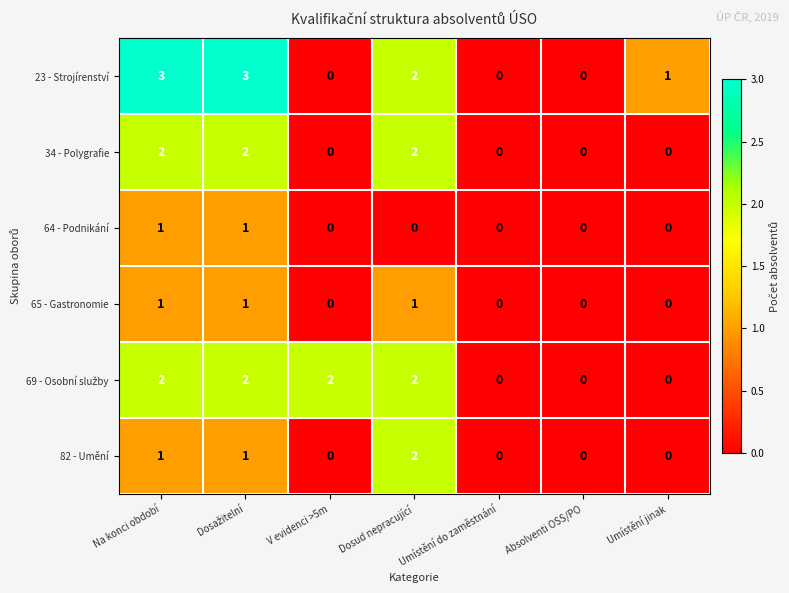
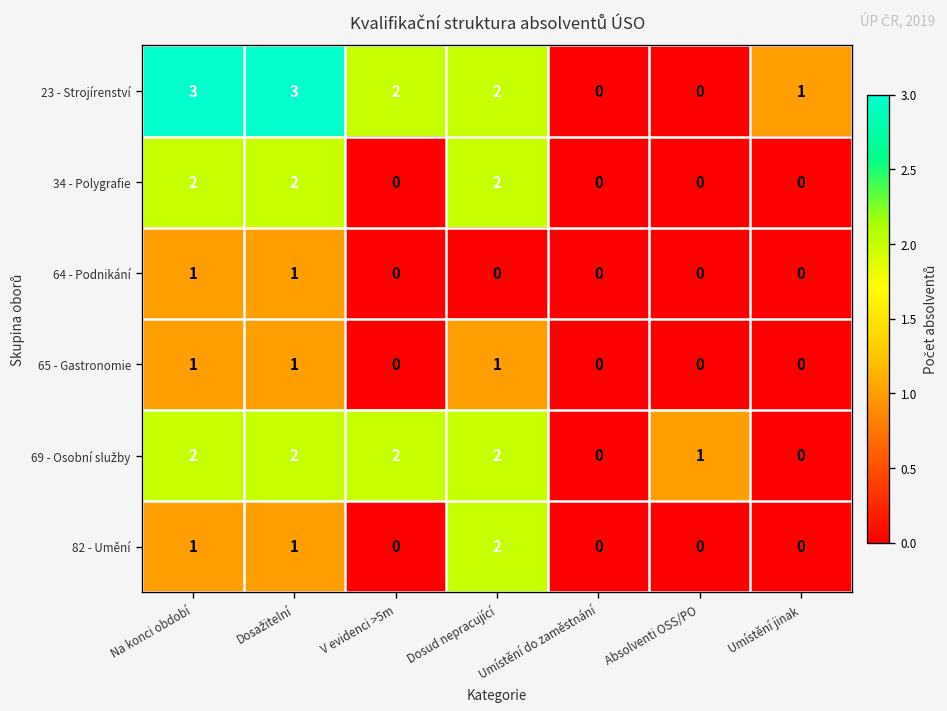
  {
    "23 - Strojírenství": {
      "Na konci období": 3,
      "Dosažitelní": 3,
-     "V evidenci >5m": 0,
+     "V evidenci >5m": 2,
      "Dosud nepracující": 2,
      "Umístění do zaměstnání": 0,
      "Absolventi OSS/PO": 0,
      "Umístění jinak": 1
    },
    "34 - Polygrafie": {
      "Na konci období": 2,
      "Dosažitelní": 2,
      "V evidenci >5m": 0,
      "Dosud nepracující": 2,
      "Umístění do zaměstnání": 0,
      "Absolventi OSS/PO": 0,
      "Umístění jinak": 0
    },
    "64 - Podnikání": {
      "Na konci období": 1,
      "Dosažitelní": 1,
      "V evidenci >5m": 0,
      "Dosud nepracující": 0,
      "Umístění do zaměstnání": 0,
      "Absolventi OSS/PO": 0,
      "Umístění jinak": 0
    },
    "65 - Gastronomie": {
      "Na konci období": 1,
      "Dosažitelní": 1,
      "V evidenci >5m": 0,
      "Dosud nepracující": 1,
      "Umístění do zaměstnání": 0,
      "Absolventi OSS/PO": 0,
      "Umístění jinak": 0
    },
    "69 - Osobní služby": {
      "Na konci období": 2,
      "Dosažitelní": 2,
      "V evidenci >5m": 2,
      "Dosud nepracující": 2,
      "Umístění do zaměstnání": 0,
-     "Absolventi OSS/PO": 0,
+     "Absolventi OSS/PO": 1,
      "Umístění jinak": 0
    },
    "82 - Umění": {
      "Na konci období": 1,
      "Dosažitelní": 1,
      "V evidenci >5m": 0,
      "Dosud nepracující": 2,
      "Umístění do zaměstnání": 0,
      "Absolventi OSS/PO": 0,
      "Umístění jinak": 0
    }
  }
